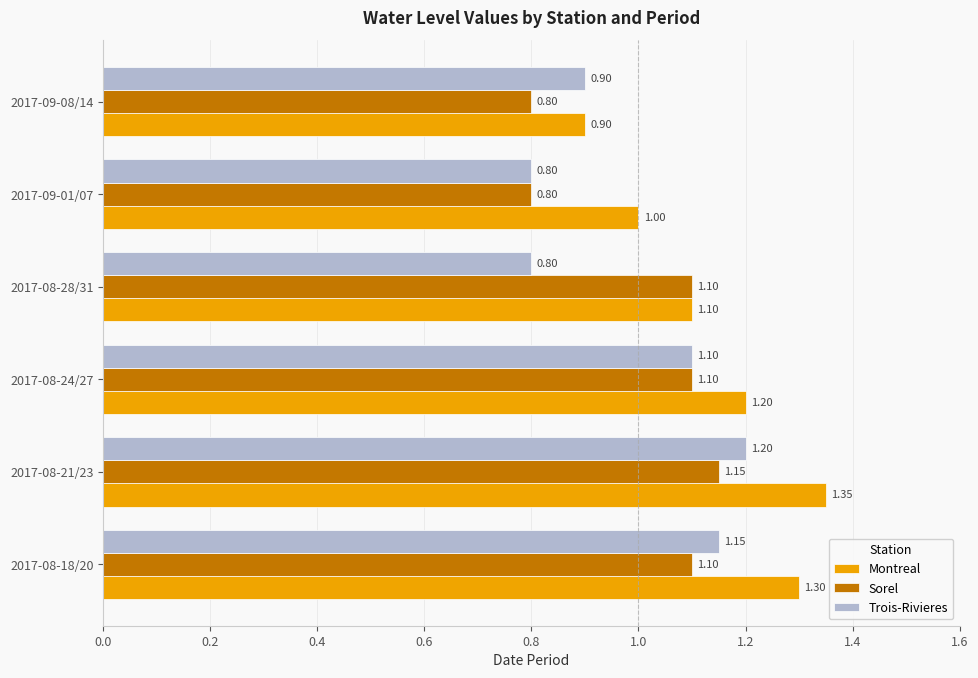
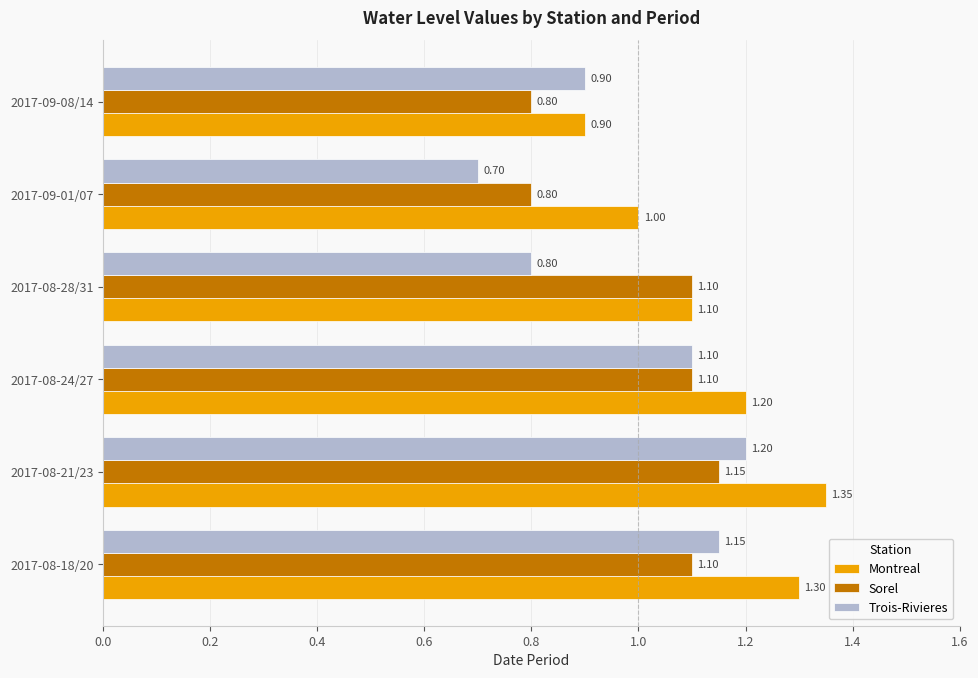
  {
    "Montreal": {
      "2017-09-08/14": 0.90,
      "2017-09-01/07": 1.00,
      "2017-08-28/31": 1.10,
      "2017-08-24/27": 1.20,
      "2017-08-21/23": 1.35,
      "2017-08-18/20": 1.30
    },
    "Sorel": {
      "2017-09-08/14": 0.80,
      "2017-09-01/07": 0.80,
      "2017-08-28/31": 1.10,
      "2017-08-24/27": 1.10,
      "2017-08-21/23": 1.15,
      "2017-08-18/20": 1.10
    },
    "Trois-Rivieres": {
      "2017-09-08/14": 0.90,
-     "2017-09-01/07": 0.80,
+     "2017-09-01/07": 0.70,
      "2017-08-28/31": 0.80,
      "2017-08-24/27": 1.10,
      "2017-08-21/23": 1.20,
      "2017-08-18/20": 1.15
    }
  }
